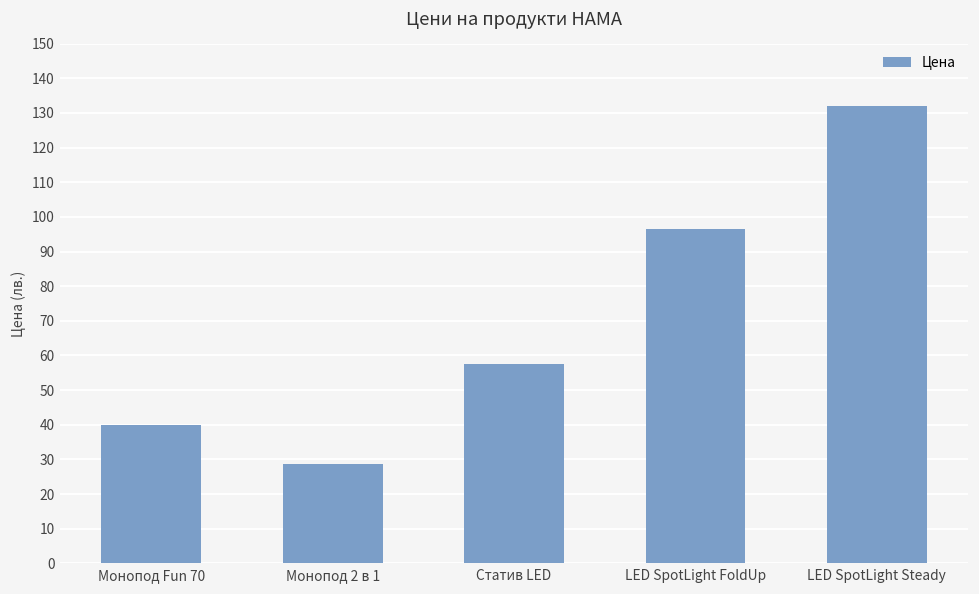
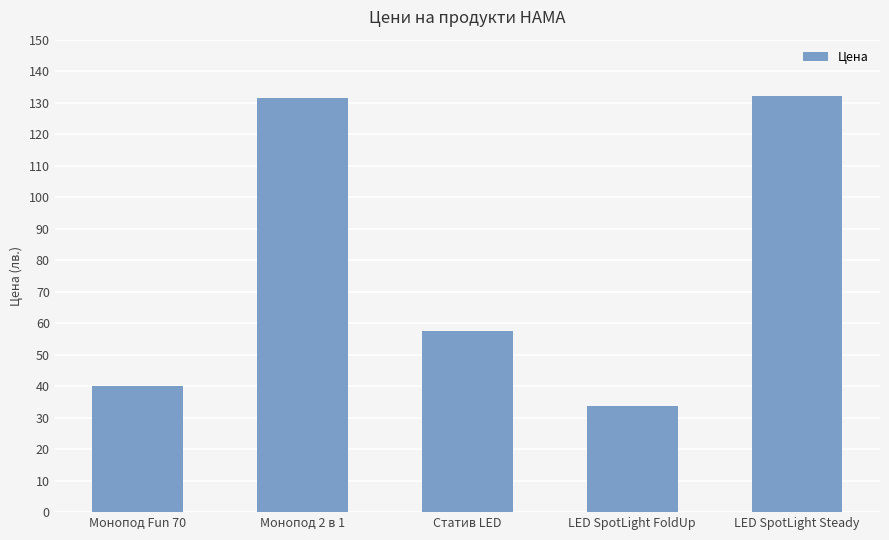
  {
    "Монопод Fun 70": 40,
-   "Монопод 2 в 1": 29,
+   "Монопод 2 в 1": 132,
    "Статив LED": 57,
-   "LED SpotLight FoldUp": 97,
+   "LED SpotLight FoldUp": 34,
    "LED SpotLight Steady": 132
  }
